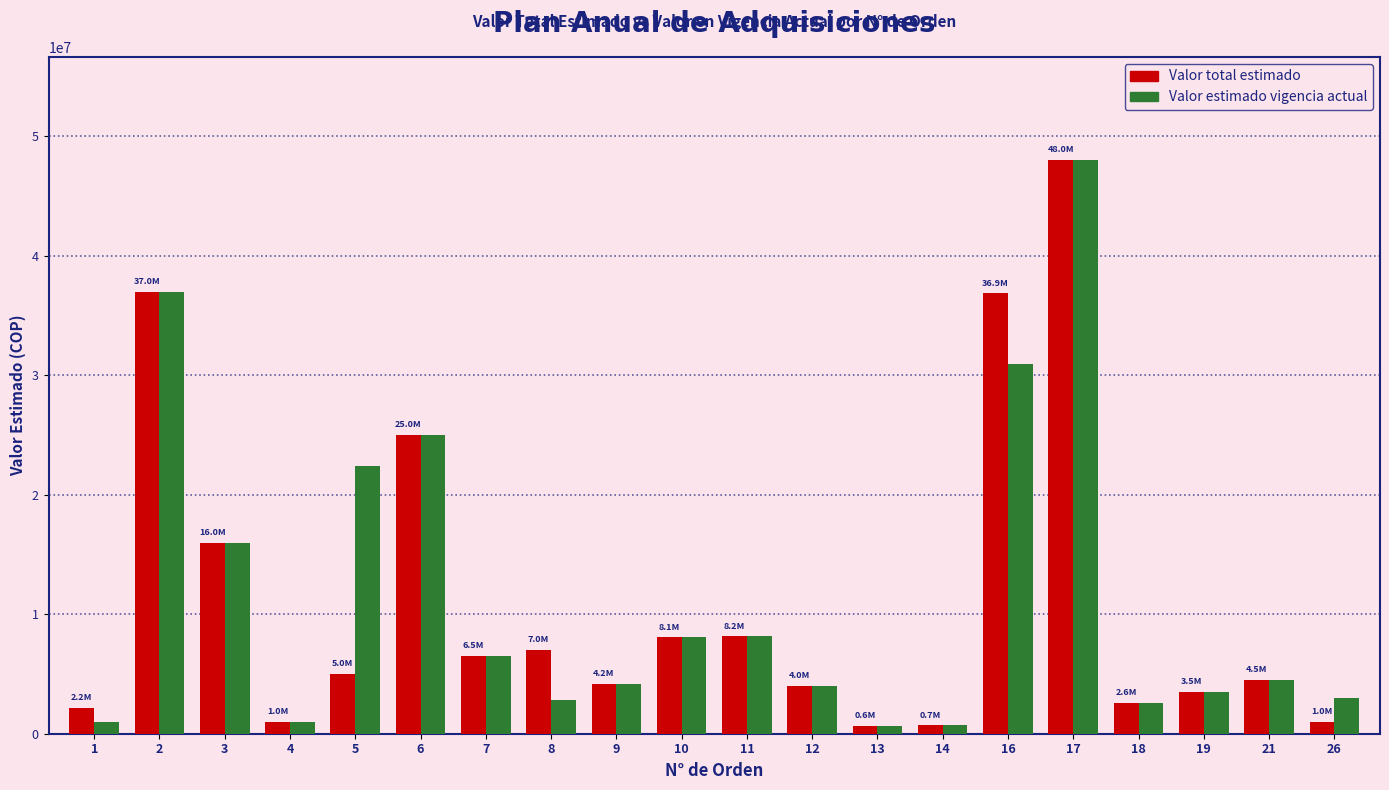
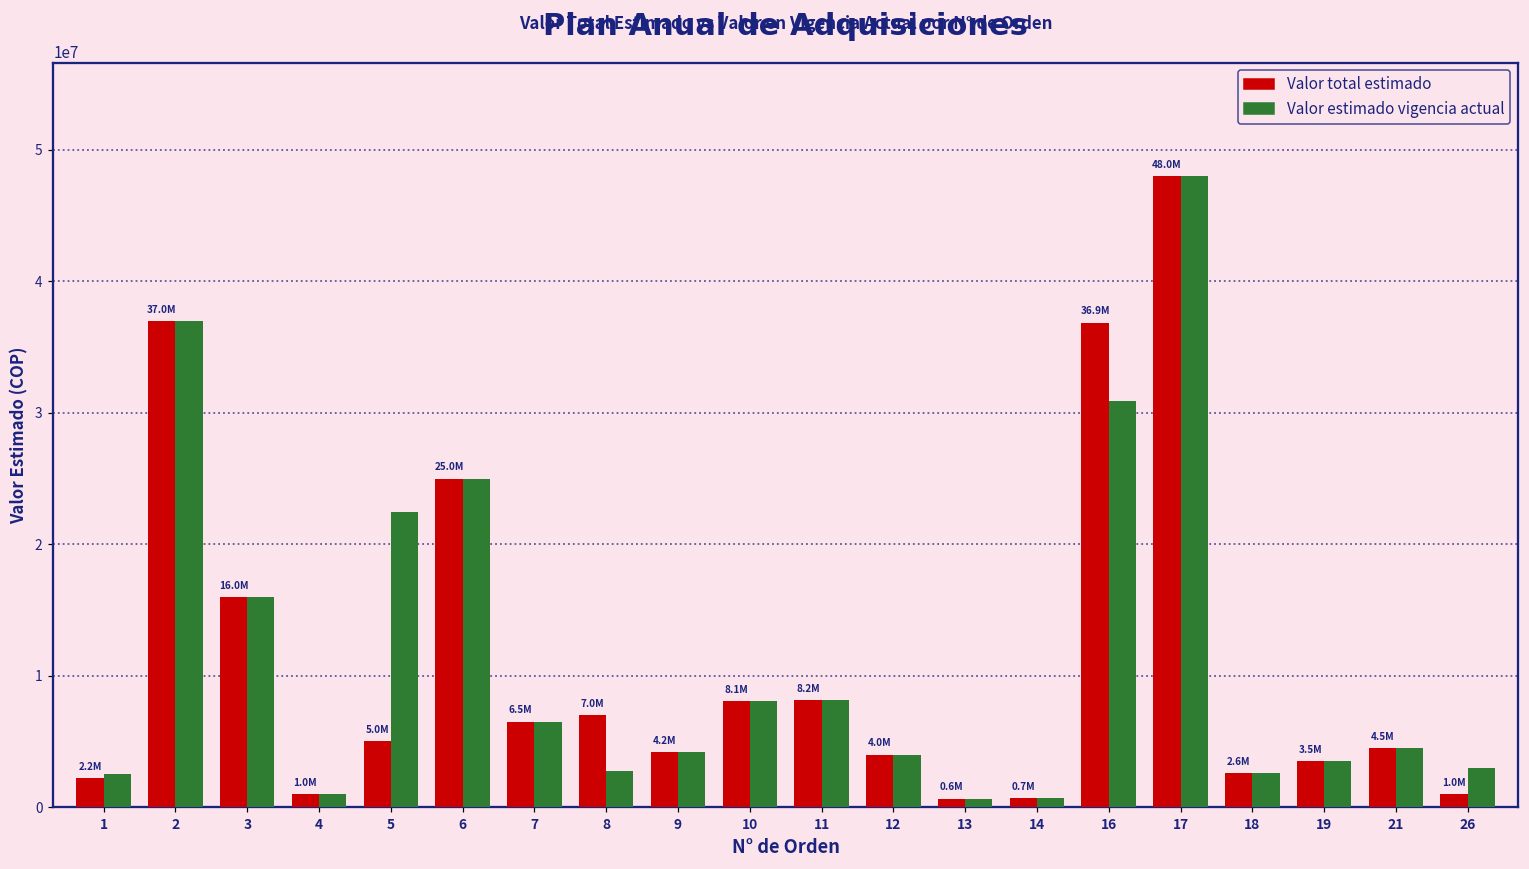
  {
    "Valor total estimado": {
      "1": "2.2M",
      "2": "37.0M",
      "3": "16.0M",
      "4": "1.0M",
      "5": "5.0M",
      "6": "25.0M",
      "7": "6.5M",
      "8": "7.0M",
      "9": "4.2M",
      "10": "8.1M",
      "11": "8.2M",
      "12": "4.0M",
      "13": "0.6M",
      "14": "0.7M",
      "16": "36.9M",
      "17": "48.0M",
      "18": "2.6M",
      "19": "3.5M",
      "21": "4.5M",
      "26": "1.0M"
    },
    "Valor estimado vigencia actual": {
-     "1": "1000000",
+     "1": "2500000",
      "5": "22400000",
      "8": "2800000",
      "16": "30900000",
      "26": "3000000"
    }
  }
